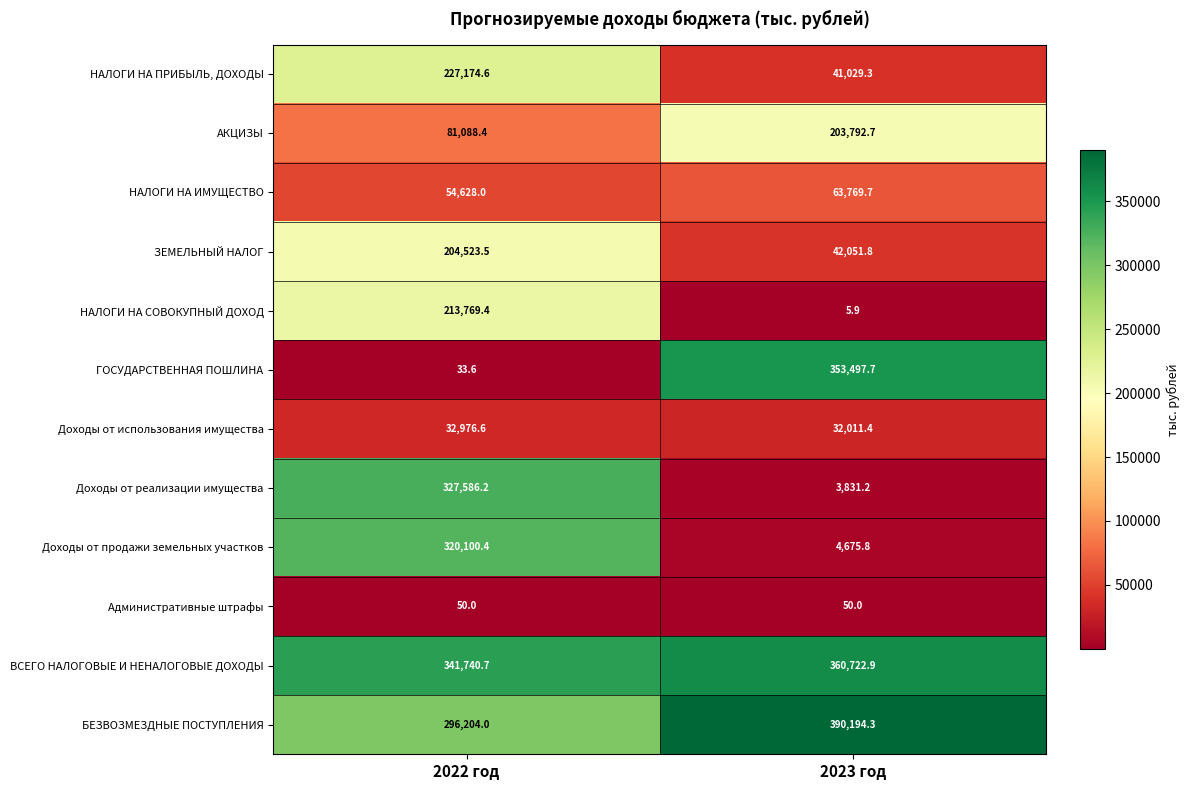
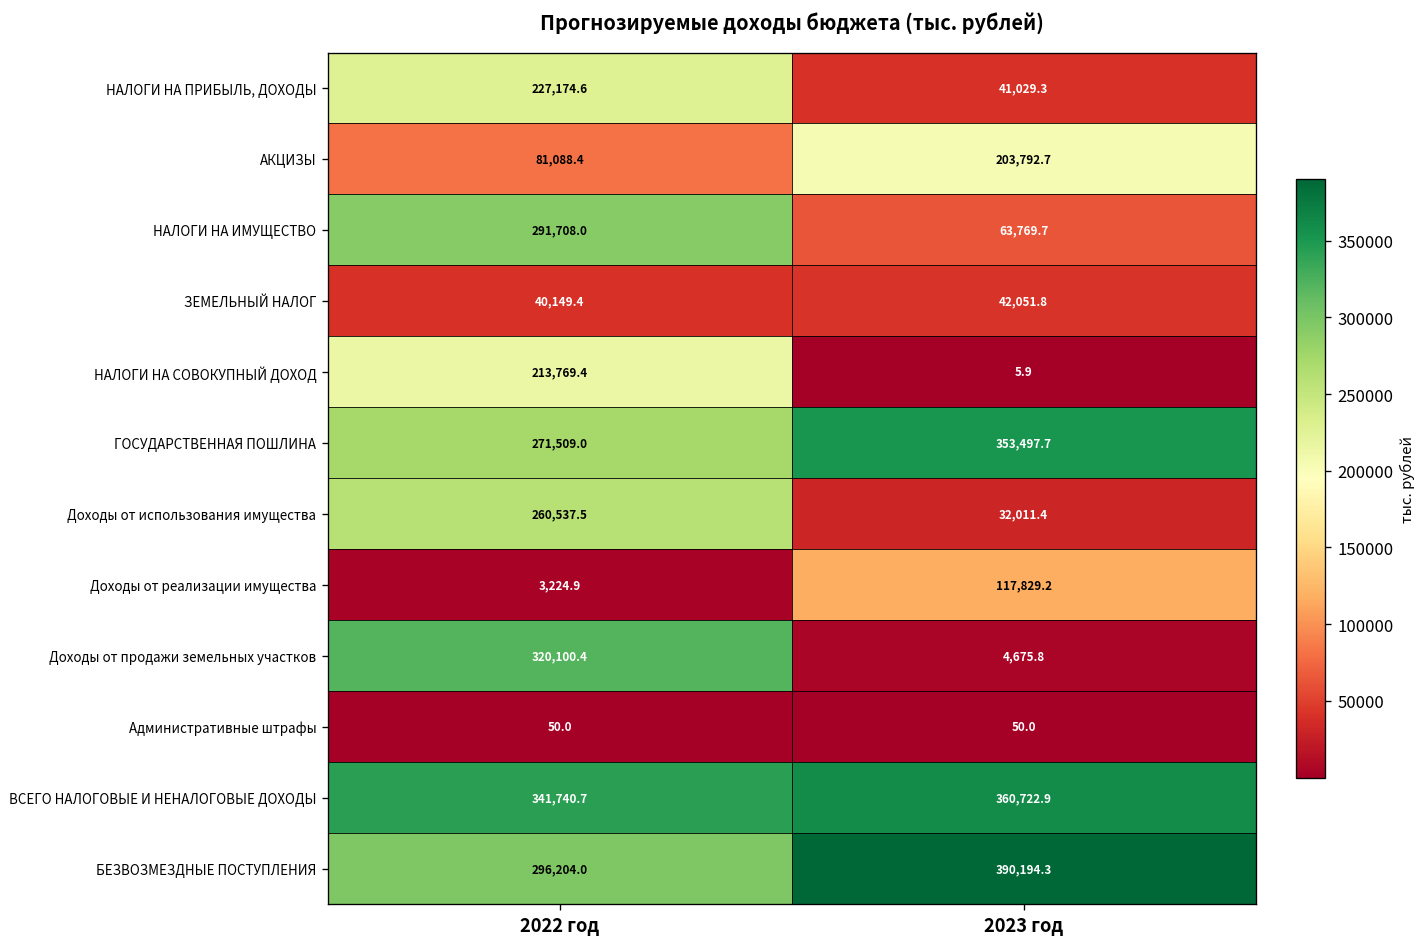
  {
    "НАЛОГИ НА ПРИБЫЛЬ, ДОХОДЫ": {
      "2022 год": "227,174.6",
      "2023 год": "41,029.3"
    },
    "АКЦИЗЫ": {
      "2022 год": "81,088.4",
      "2023 год": "203,792.7"
    },
    "НАЛОГИ НА ИМУЩЕСТВО": {
-     "2022 год": "54,628.0",
+     "2022 год": "291,708.0",
      "2023 год": "63,769.7"
    },
    "ЗЕМЕЛЬНЫЙ НАЛОГ": {
-     "2022 год": "204,523.5",
+     "2022 год": "40,149.4",
      "2023 год": "42,051.8"
    },
    "НАЛОГИ НА СОВОКУПНЫЙ ДОХОД": {
      "2022 год": "213,769.4",
      "2023 год": "5.9"
    },
    "ГОСУДАРСТВЕННАЯ ПОШЛИНА": {
-     "2022 год": "33.6",
+     "2022 год": "271,509.0",
      "2023 год": "353,497.7"
    },
    "Доходы от использования имущества": {
-     "2022 год": "32,976.6",
+     "2022 год": "260,537.5",
      "2023 год": "32,011.4"
    },
    "Доходы от реализации имущества": {
-     "2022 год": "327,586.2",
-     "2023 год": "3,831.2"
+     "2022 год": "3,224.9",
+     "2023 год": "117,829.2"
    },
    "Доходы от продажи земельных участков": {
      "2022 год": "320,100.4",
      "2023 год": "4,675.8"
    },
    "Административные штрафы": {
      "2022 год": "50.0",
      "2023 год": "50.0"
    },
    "ВСЕГО НАЛОГОВЫЕ И НЕНАЛОГОВЫЕ ДОХОДЫ": {
      "2022 год": "341,740.7",
      "2023 год": "360,722.9"
    },
    "БЕЗВОЗМЕЗДНЫЕ ПОСТУПЛЕНИЯ": {
      "2022 год": "296,204.0",
      "2023 год": "390,194.3"
    }
  }
